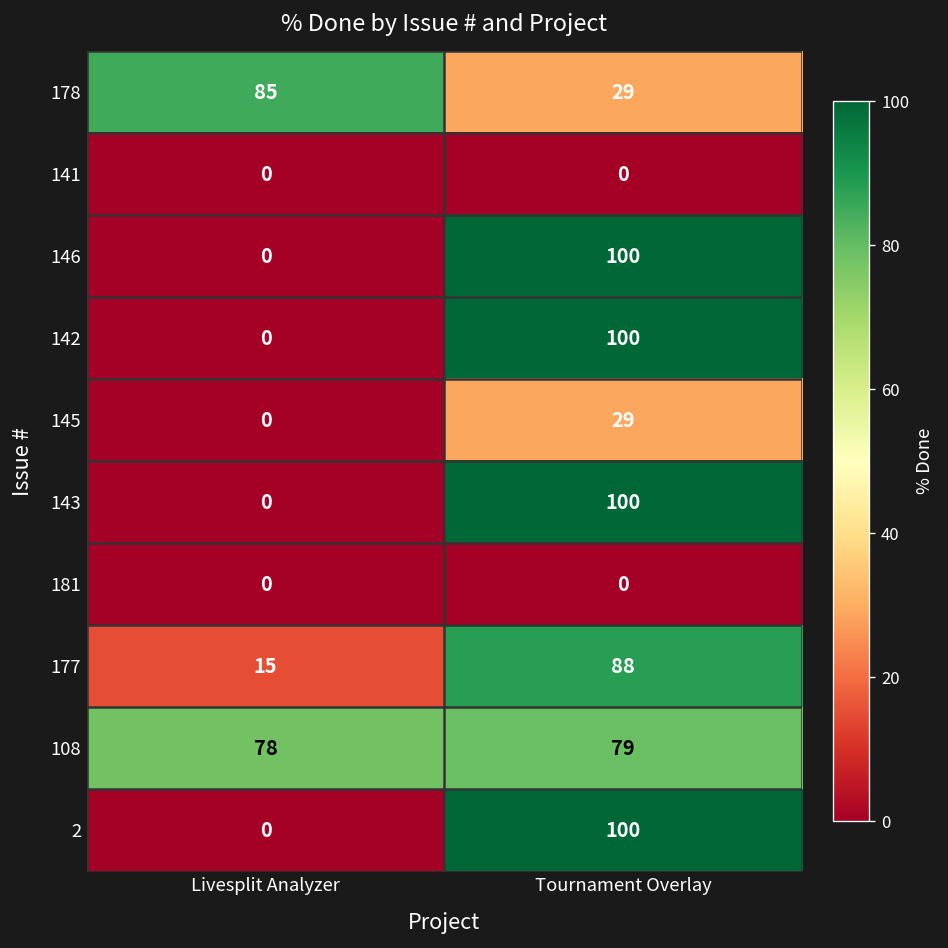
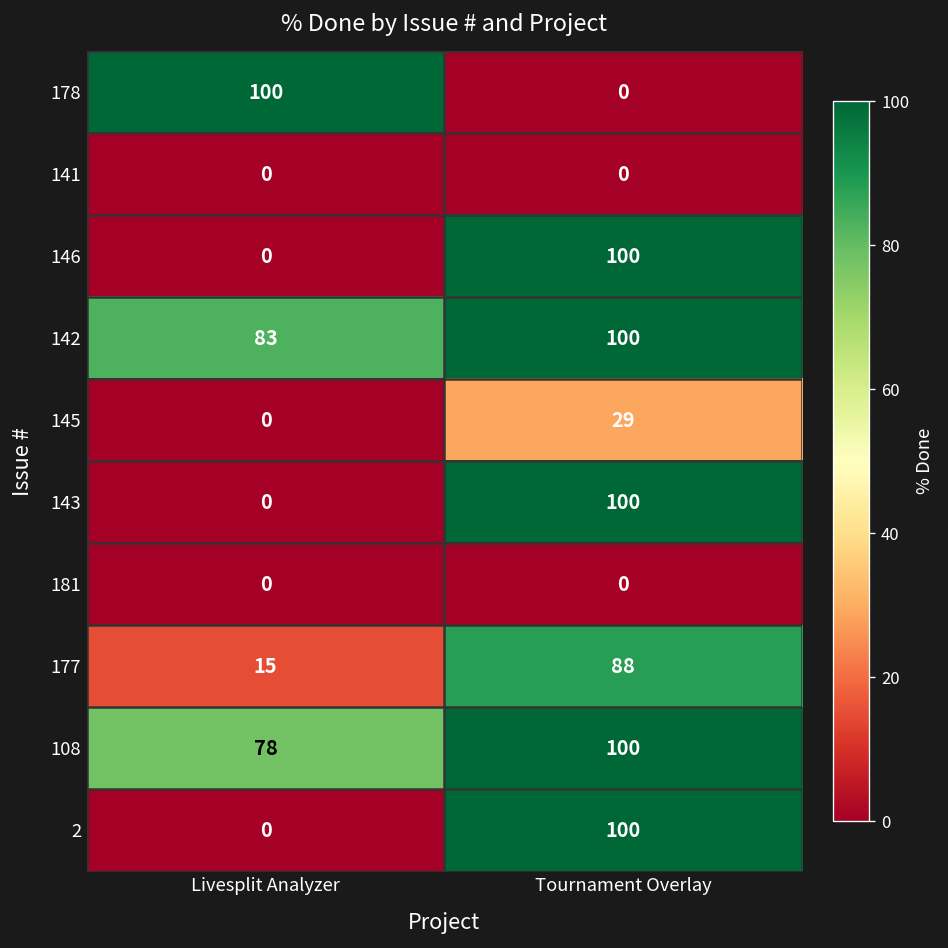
  {
    "178": {
-     "Livesplit Analyzer": 85,
-     "Tournament Overlay": 29
+     "Livesplit Analyzer": 100,
+     "Tournament Overlay": 0
    },
    "141": {
      "Livesplit Analyzer": 0,
      "Tournament Overlay": 0
    },
    "146": {
      "Livesplit Analyzer": 0,
      "Tournament Overlay": 100
    },
    "142": {
-     "Livesplit Analyzer": 0,
+     "Livesplit Analyzer": 83,
      "Tournament Overlay": 100
    },
    "145": {
      "Livesplit Analyzer": 0,
      "Tournament Overlay": 29
    },
    "143": {
      "Livesplit Analyzer": 0,
      "Tournament Overlay": 100
    },
    "181": {
      "Livesplit Analyzer": 0,
      "Tournament Overlay": 0
    },
    "177": {
      "Livesplit Analyzer": 15,
      "Tournament Overlay": 88
    },
    "108": {
      "Livesplit Analyzer": 78,
-     "Tournament Overlay": 79
+     "Tournament Overlay": 100
    },
    "2": {
      "Livesplit Analyzer": 0,
      "Tournament Overlay": 100
    }
  }
